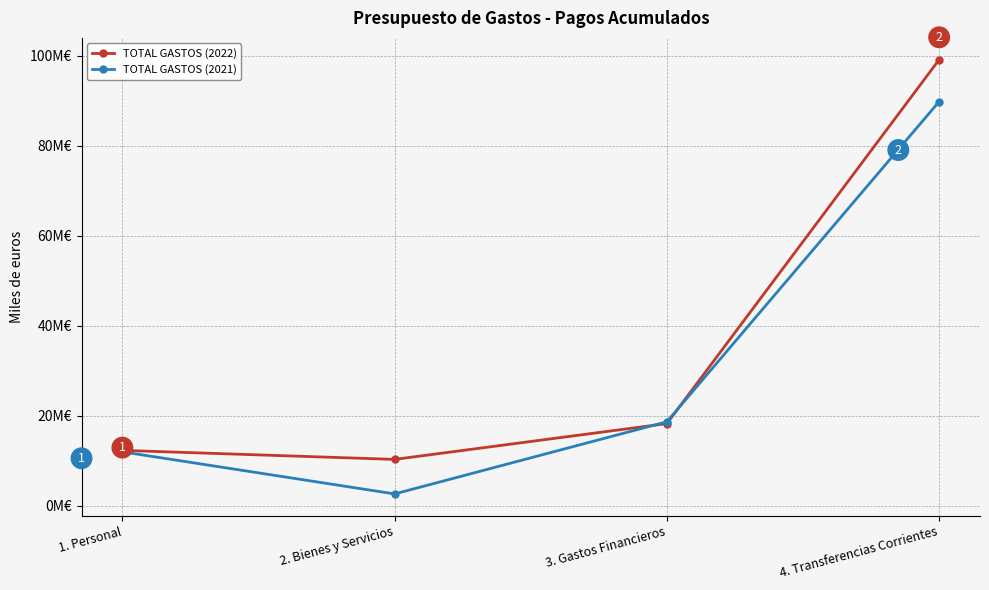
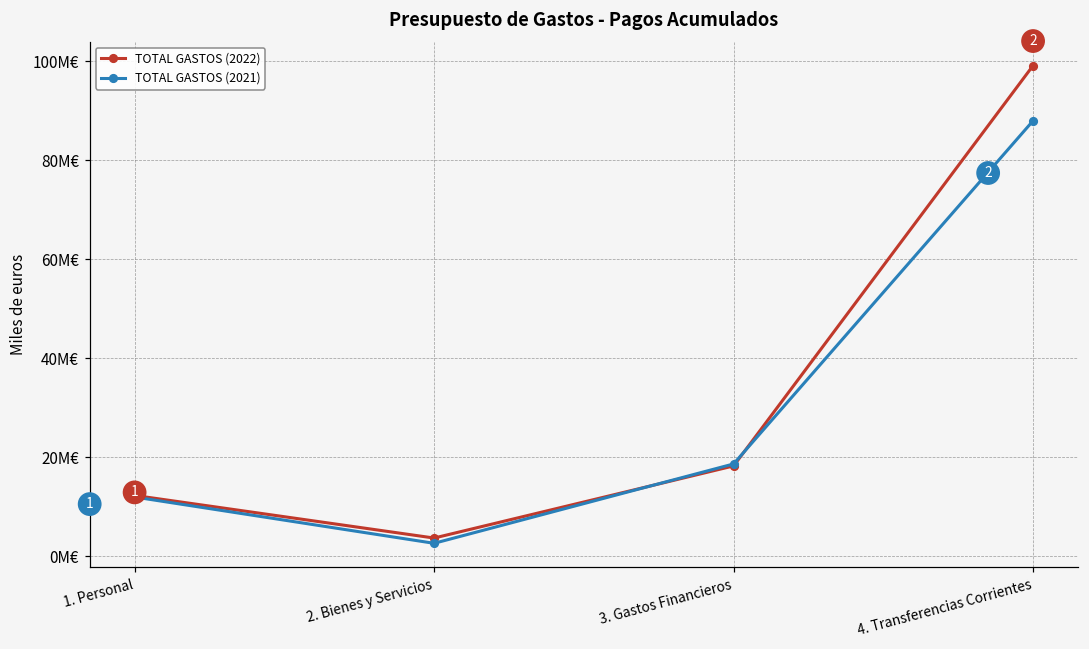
  {
    "TOTAL GASTOS (2022)": {
-     "2. Bienes y Servicios": "10M€"
+     "2. Bienes y Servicios": "4M€"
    },
    "TOTAL GASTOS (2021)": {
      "2. Bienes y Servicios": "3M€",
-     "4. Transferencias Corrientes": "90M€"
+     "4. Transferencias Corrientes": "88M€"
    }
  }
